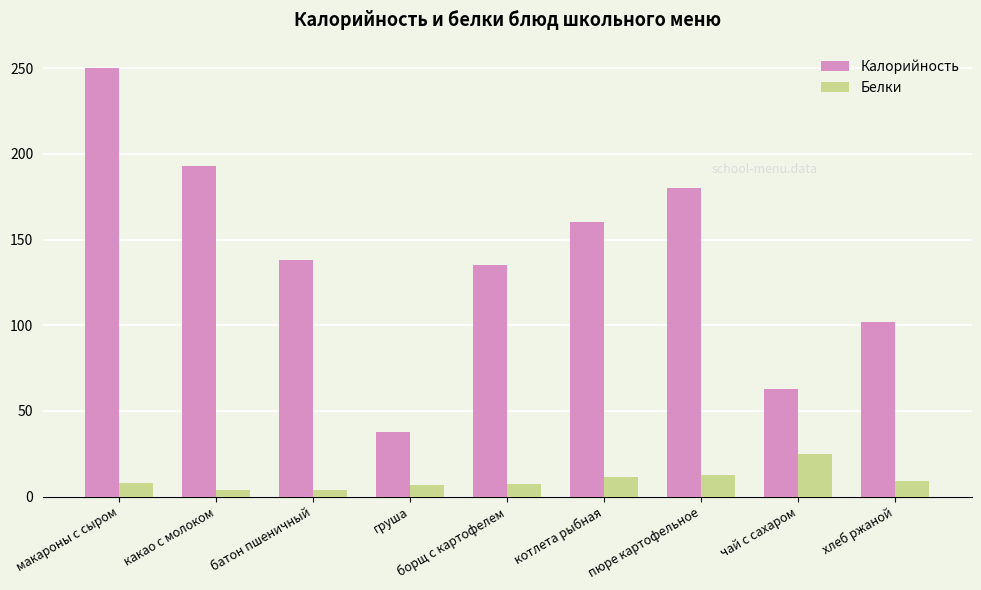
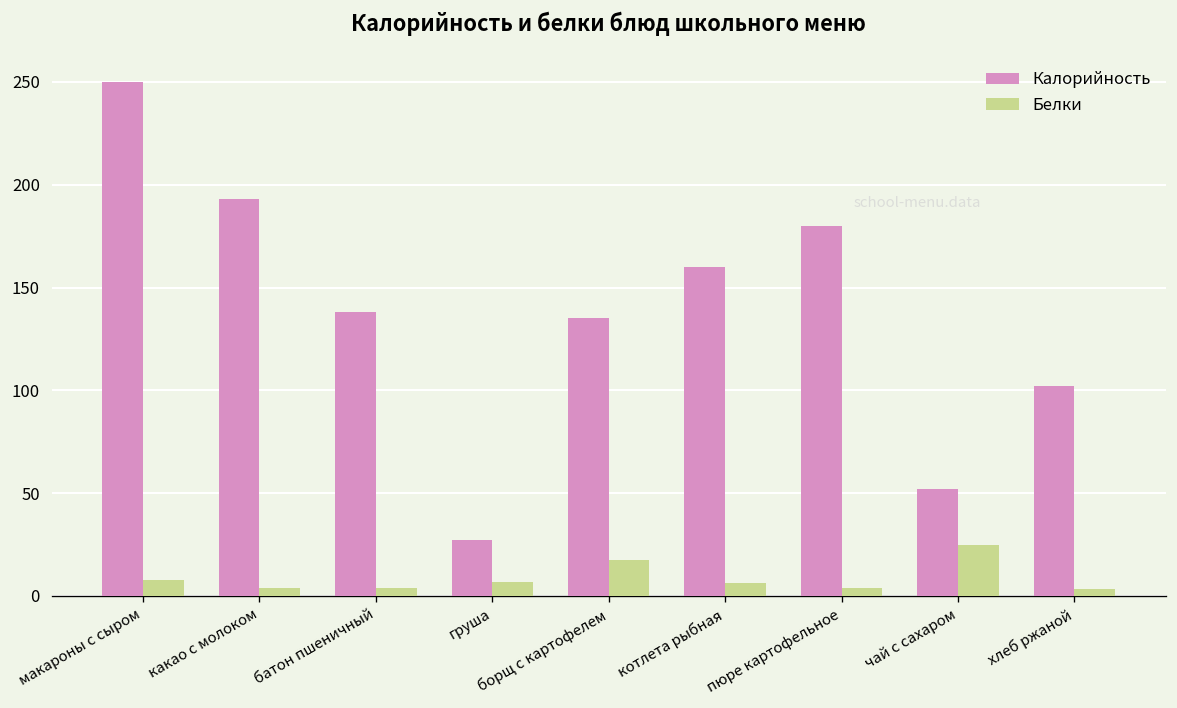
  {
    "Калорийность": {
      "макароны с сыром": 250,
      "какао с молоком": 193,
      "батон пшеничный": 138,
-     "груша": 38,
+     "груша": 27,
      "борщ с картофелем": 135,
      "котлета рыбная": 160,
      "пюре картофельное": 180,
-     "чай с сахаром": 63,
+     "чай с сахаром": 52,
      "хлеб ржаной": 102
    },
    "Белки": {
      "макароны с сыром": 8,
      "какао с молоком": 4,
      "батон пшеничный": 4,
      "груша": 7,
-     "борщ с картофелем": 7,
-     "котлета рыбная": 11,
-     "пюре картофельное": 13,
+     "борщ с картофелем": 18,
+     "котлета рыбная": 6,
+     "пюре картофельное": 4,
      "чай с сахаром": 25,
-     "хлеб ржаной": 9
+     "хлеб ржаной": 3
    }
  }
